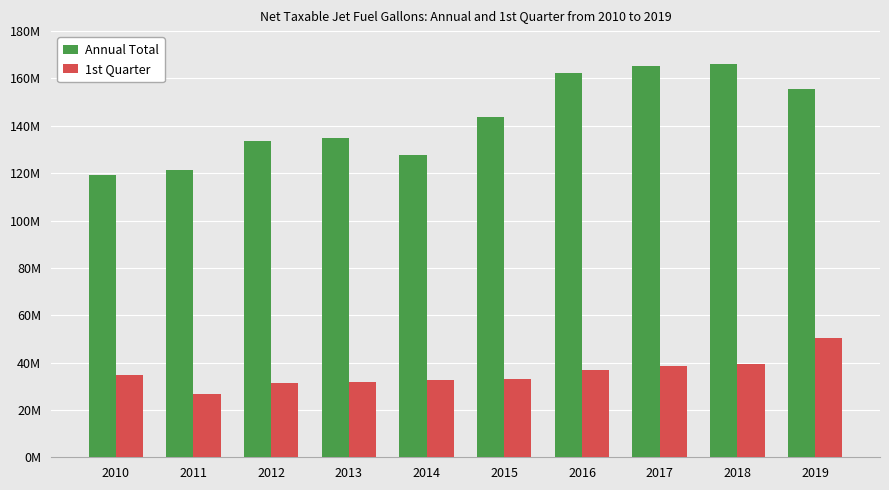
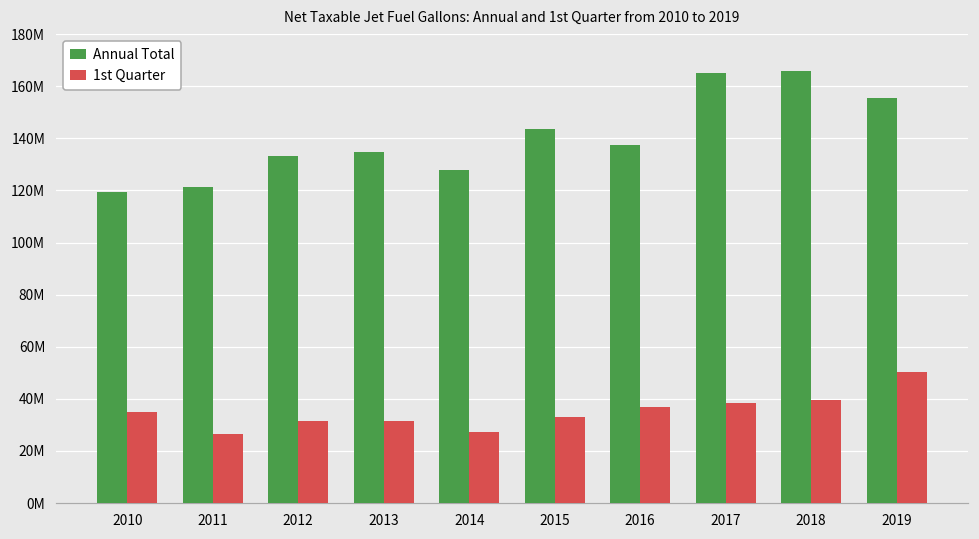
  {
    "Annual Total": {
      "2010": 119000000,
      "2011": 121000000,
      "2012": 133000000,
      "2013": 135000000,
      "2014": 128000000,
      "2015": 144000000,
-     "2016": 162000000,
+     "2016": 137000000,
      "2017": 165000000,
      "2018": 166000000,
      "2019": 155000000
    },
    "1st Quarter": {
      "2010": 35000000,
      "2011": 27000000,
      "2012": 31000000,
      "2013": 32000000,
-     "2014": 33000000,
+     "2014": 27000000,
      "2015": 33000000,
      "2016": 37000000,
      "2017": 39000000,
      "2018": 40000000,
      "2019": 50000000
    }
  }
